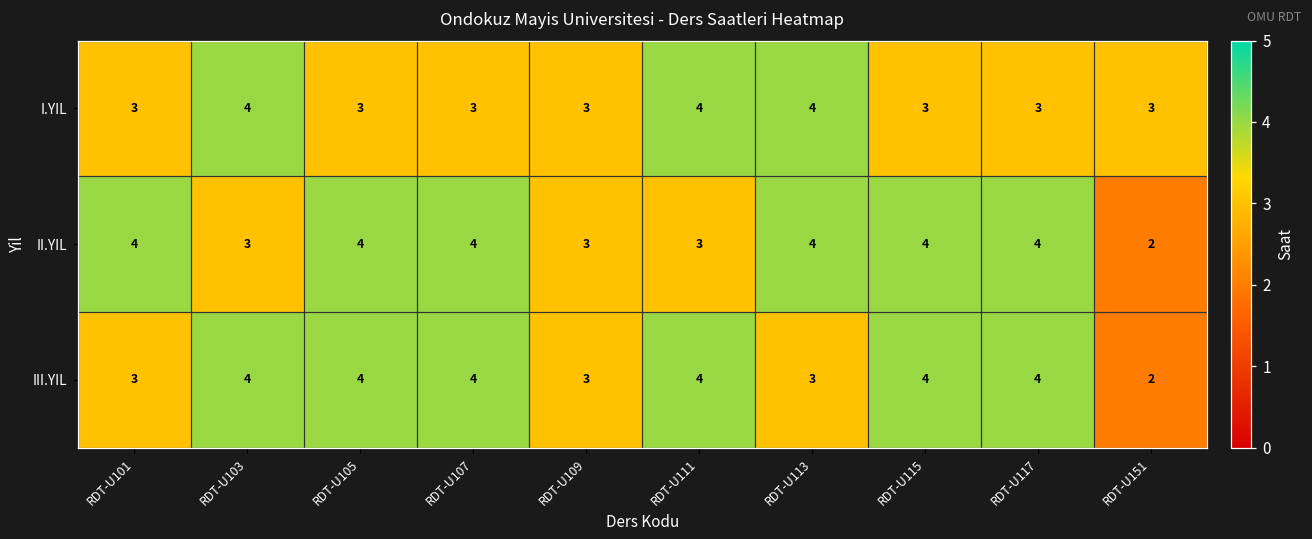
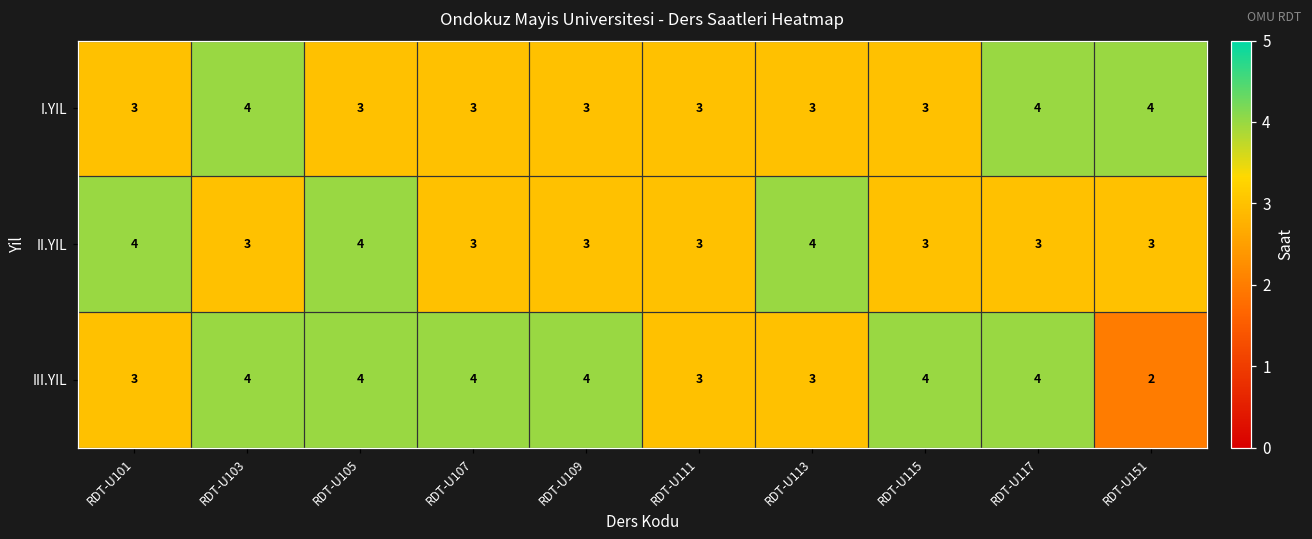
  {
    "I.YIL": {
      "RDT-U101": 3,
      "RDT-U103": 4,
      "RDT-U105": 3,
      "RDT-U107": 3,
      "RDT-U109": 3,
-     "RDT-U111": 4,
-     "RDT-U113": 4,
+     "RDT-U111": 3,
+     "RDT-U113": 3,
      "RDT-U115": 3,
-     "RDT-U117": 3,
-     "RDT-U151": 3
+     "RDT-U117": 4,
+     "RDT-U151": 4
    },
    "II.YIL": {
      "RDT-U101": 4,
      "RDT-U103": 3,
      "RDT-U105": 4,
-     "RDT-U107": 4,
+     "RDT-U107": 3,
      "RDT-U109": 3,
      "RDT-U111": 3,
      "RDT-U113": 4,
-     "RDT-U115": 4,
-     "RDT-U117": 4,
-     "RDT-U151": 2
+     "RDT-U115": 3,
+     "RDT-U117": 3,
+     "RDT-U151": 3
    },
    "III.YIL": {
      "RDT-U101": 3,
      "RDT-U103": 4,
      "RDT-U105": 4,
      "RDT-U107": 4,
-     "RDT-U109": 3,
-     "RDT-U111": 4,
+     "RDT-U109": 4,
+     "RDT-U111": 3,
      "RDT-U113": 3,
      "RDT-U115": 4,
      "RDT-U117": 4,
      "RDT-U151": 2
    }
  }
